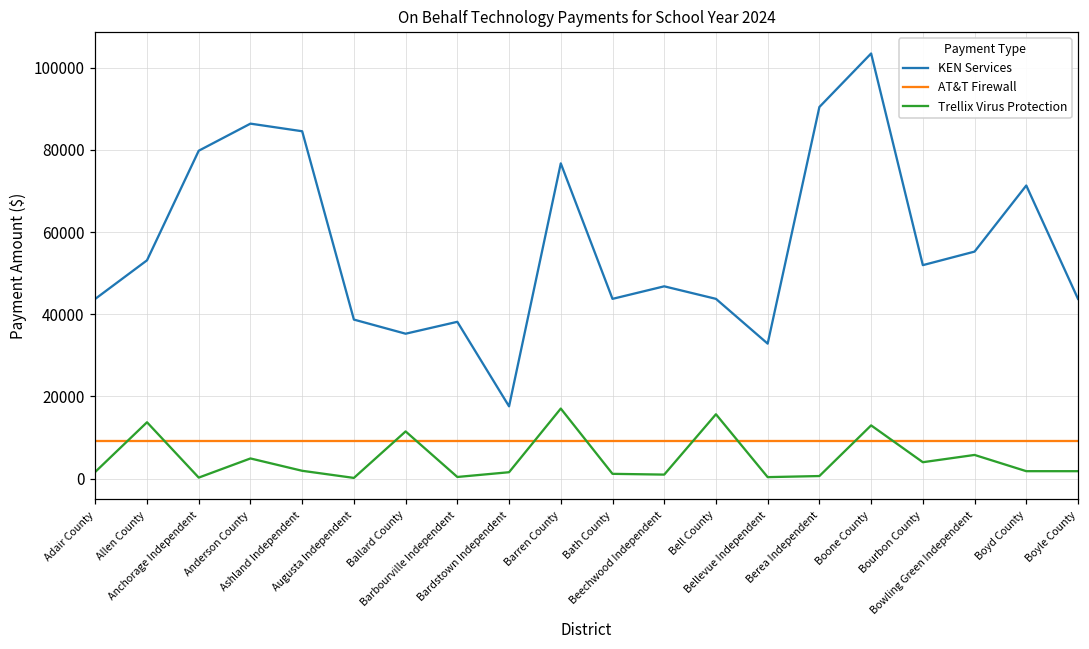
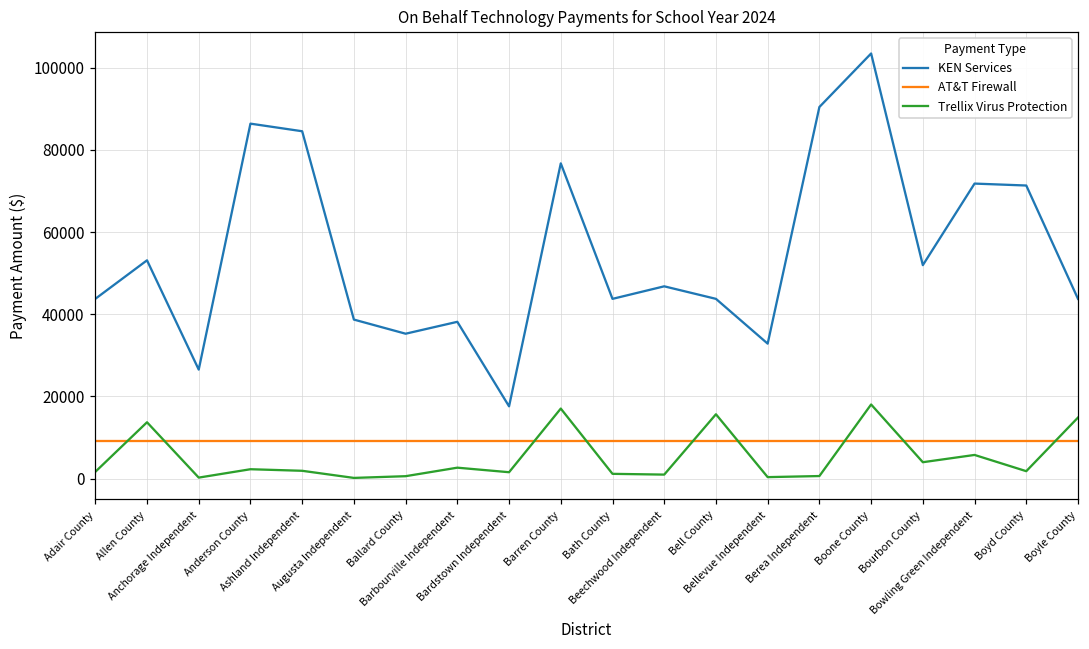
  {
    "KEN Services": {
      "Adair County": 44000,
      "Allen County": 53000,
-     "Anchorage Independent": 80000,
+     "Anchorage Independent": 27000,
      "Anderson County": 86000,
      "Ashland Independent": 85000,
      "Augusta Independent": 39000,
      "Ballard County": 35000,
      "Barbourville Independent": 38000,
      "Bardstown Independent": 18000,
      "Barren County": 77000,
      "Bath County": 44000,
      "Beechwood Independent": 47000,
      "Bell County": 44000,
      "Bellevue Independent": 33000,
      "Berea Independent": 90000,
      "Boone County": 103000,
      "Bourbon County": 52000,
-     "Bowling Green Independent": 55000,
+     "Bowling Green Independent": 72000,
      "Boyd County": 71000,
      "Boyle County": 44000
    },
    "AT&T Firewall": {
      "Adair County": 9000,
      "Allen County": 9000,
      "Anchorage Independent": 9000,
      "Anderson County": 9000,
      "Ashland Independent": 9000,
      "Augusta Independent": 9000,
      "Ballard County": 9000,
      "Barbourville Independent": 9000,
      "Bardstown Independent": 9000,
      "Barren County": 9000,
      "Bath County": 9000,
      "Beechwood Independent": 9000,
      "Bell County": 9000,
      "Bellevue Independent": 9000,
      "Berea Independent": 9000,
      "Boone County": 9000,
      "Bourbon County": 9000,
      "Bowling Green Independent": 9000,
      "Boyd County": 9000,
      "Boyle County": 9000
    },
    "Trellix Virus Protection": {
      "Adair County": 2000,
      "Allen County": 14000,
      "Anchorage Independent": 0,
-     "Anderson County": 5000,
+     "Anderson County": 2000,
      "Ashland Independent": 2000,
      "Augusta Independent": 0,
-     "Ballard County": 12000,
-     "Barbourville Independent": 0,
+     "Ballard County": 1000,
+     "Barbourville Independent": 3000,
      "Bardstown Independent": 2000,
      "Barren County": 17000,
      "Bath County": 1000,
      "Beechwood Independent": 1000,
      "Bell County": 16000,
      "Bellevue Independent": 0,
      "Berea Independent": 1000,
-     "Boone County": 13000,
+     "Boone County": 18000,
      "Bourbon County": 4000,
      "Bowling Green Independent": 6000,
      "Boyd County": 2000,
-     "Boyle County": 2000
+     "Boyle County": 15000
    }
  }
